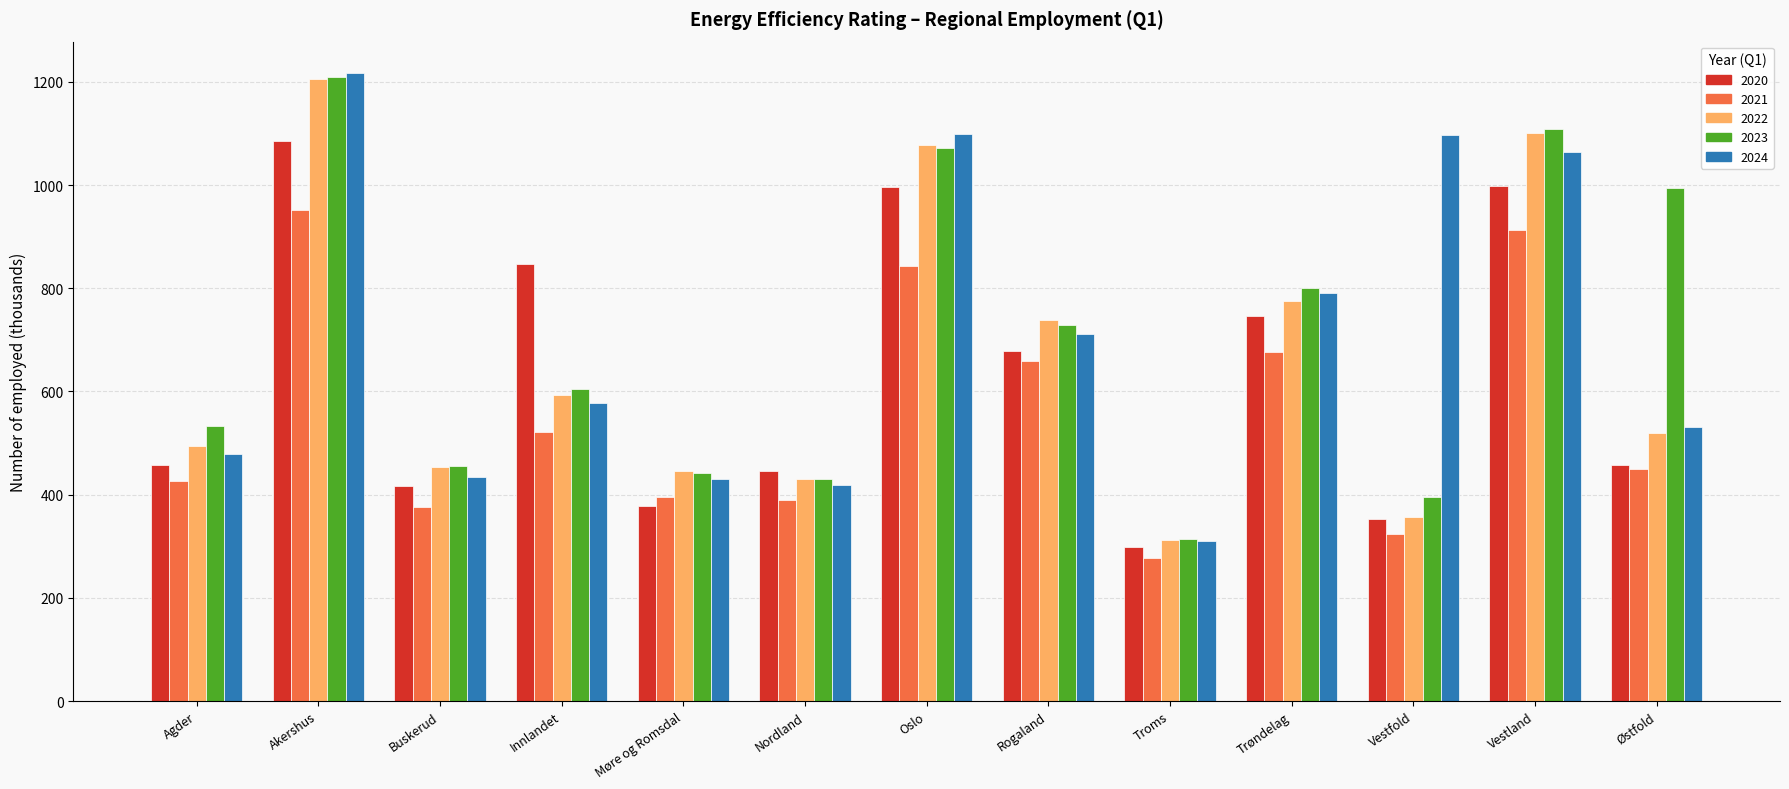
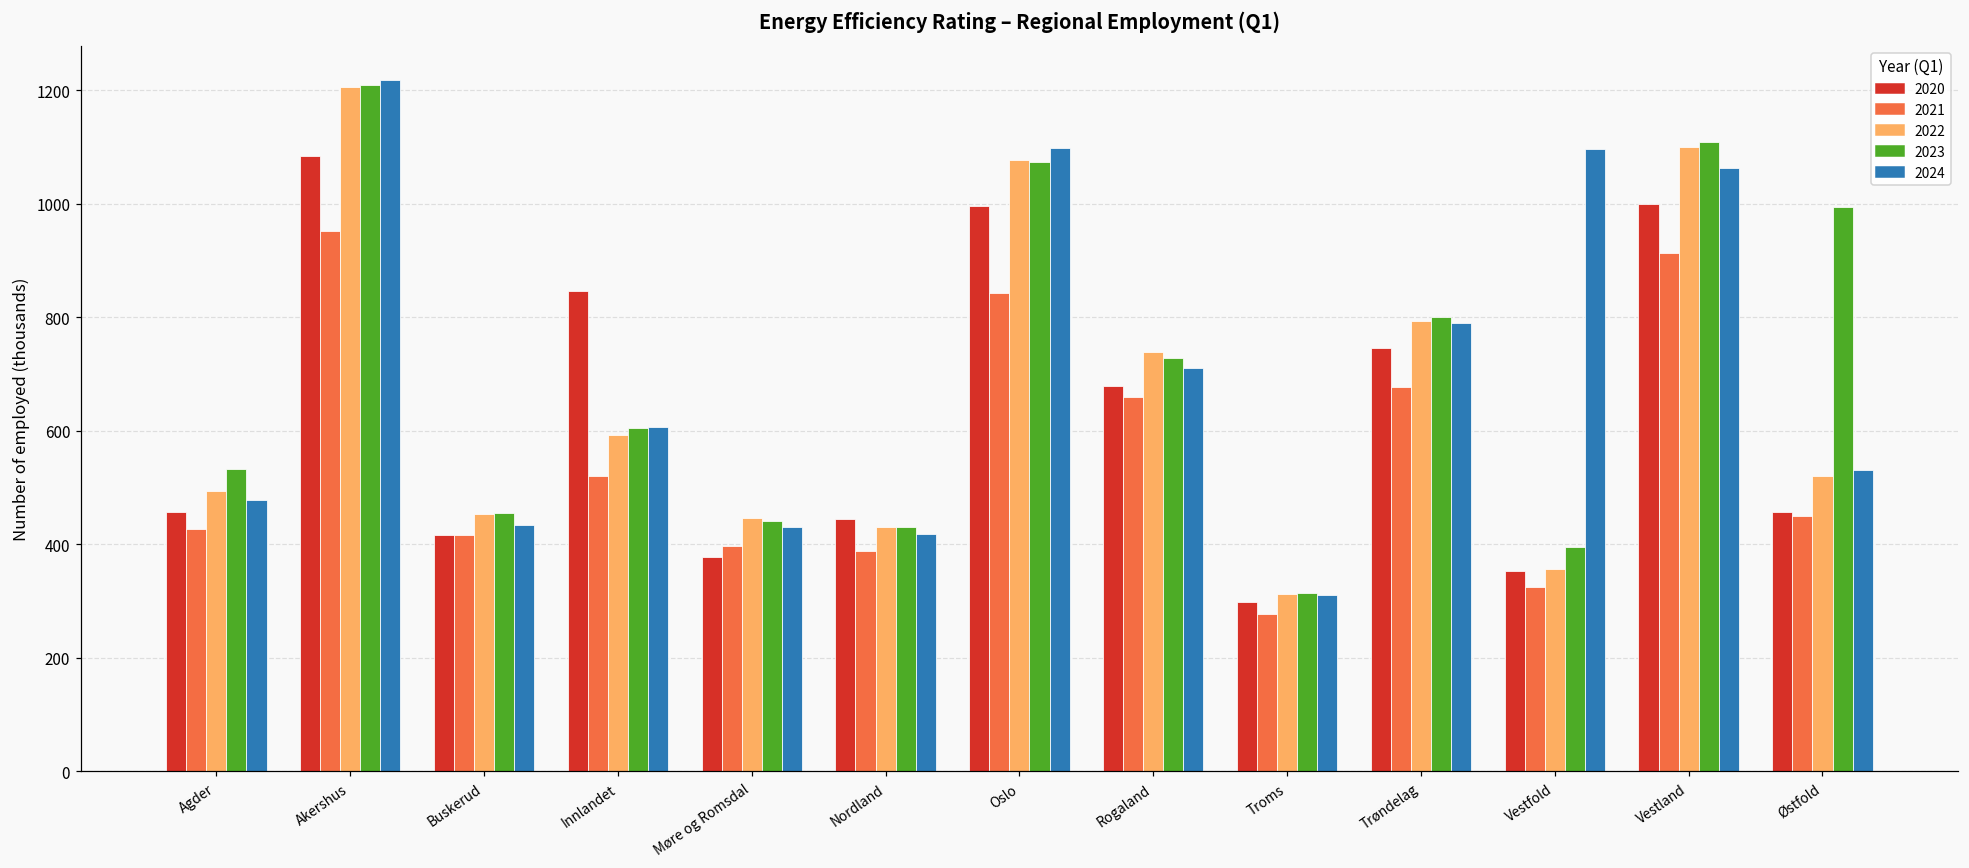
  {
    "2020": {
      "Agder": 460,
      "Akershus": 1080,
      "Buskerud": 420,
      "Innlandet": 850,
      "Møre og Romsdal": 380,
      "Nordland": 450,
      "Oslo": 1000,
      "Rogaland": 680,
      "Troms": 300,
      "Trøndelag": 750,
      "Vestfold": 350,
      "Vestland": 1000,
      "Østfold": 460
    },
    "2021": {
      "Agder": 430,
      "Akershus": 950,
-     "Buskerud": 380,
+     "Buskerud": 420,
      "Innlandet": 520,
      "Møre og Romsdal": 400,
      "Nordland": 390,
      "Oslo": 840,
      "Rogaland": 660,
      "Troms": 280,
      "Trøndelag": 680,
      "Vestfold": 320,
      "Vestland": 910,
      "Østfold": 450
    },
    "2022": {
      "Agder": 490,
      "Akershus": 1210,
      "Buskerud": 450,
      "Innlandet": 590,
      "Møre og Romsdal": 450,
      "Nordland": 430,
      "Oslo": 1080,
      "Rogaland": 740,
      "Troms": 310,
-     "Trøndelag": 780,
+     "Trøndelag": 790,
      "Vestfold": 360,
      "Vestland": 1100,
      "Østfold": 520
    },
    "2023": {
      "Agder": 530,
      "Akershus": 1210,
      "Buskerud": 460,
      "Innlandet": 610,
      "Møre og Romsdal": 440,
      "Nordland": 430,
      "Oslo": 1070,
      "Rogaland": 730,
      "Troms": 310,
      "Trøndelag": 800,
      "Vestfold": 390,
      "Vestland": 1110,
      "Østfold": 990
    },
    "2024": {
      "Agder": 480,
      "Akershus": 1220,
      "Buskerud": 430,
-     "Innlandet": 580,
+     "Innlandet": 610,
      "Møre og Romsdal": 430,
      "Nordland": 420,
      "Oslo": 1100,
      "Rogaland": 710,
      "Troms": 310,
      "Trøndelag": 790,
      "Vestfold": 1100,
      "Vestland": 1060,
      "Østfold": 530
    }
  }
